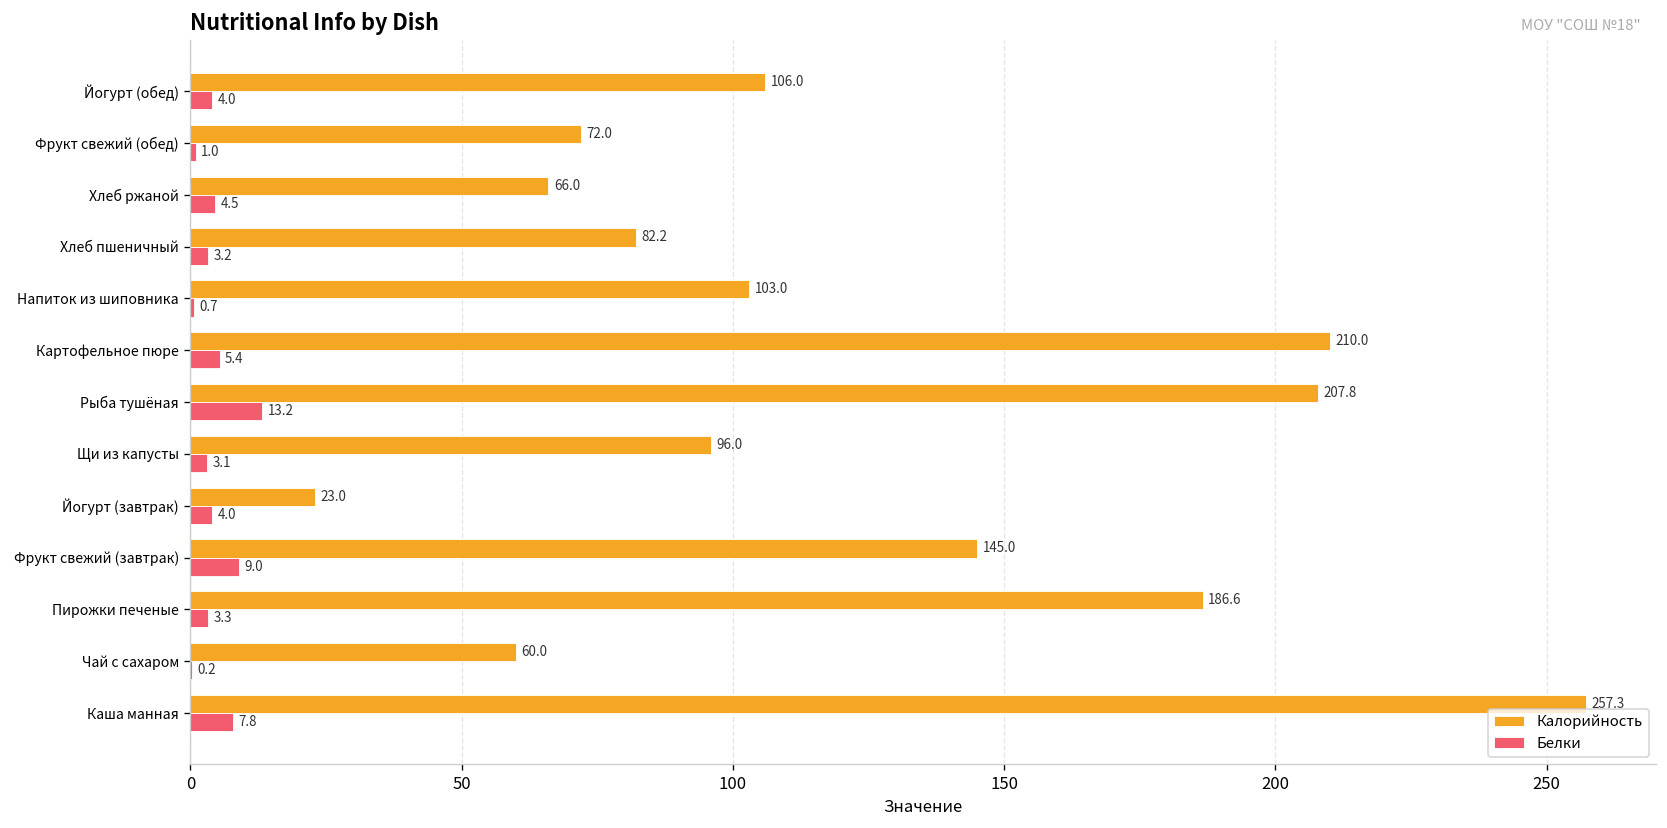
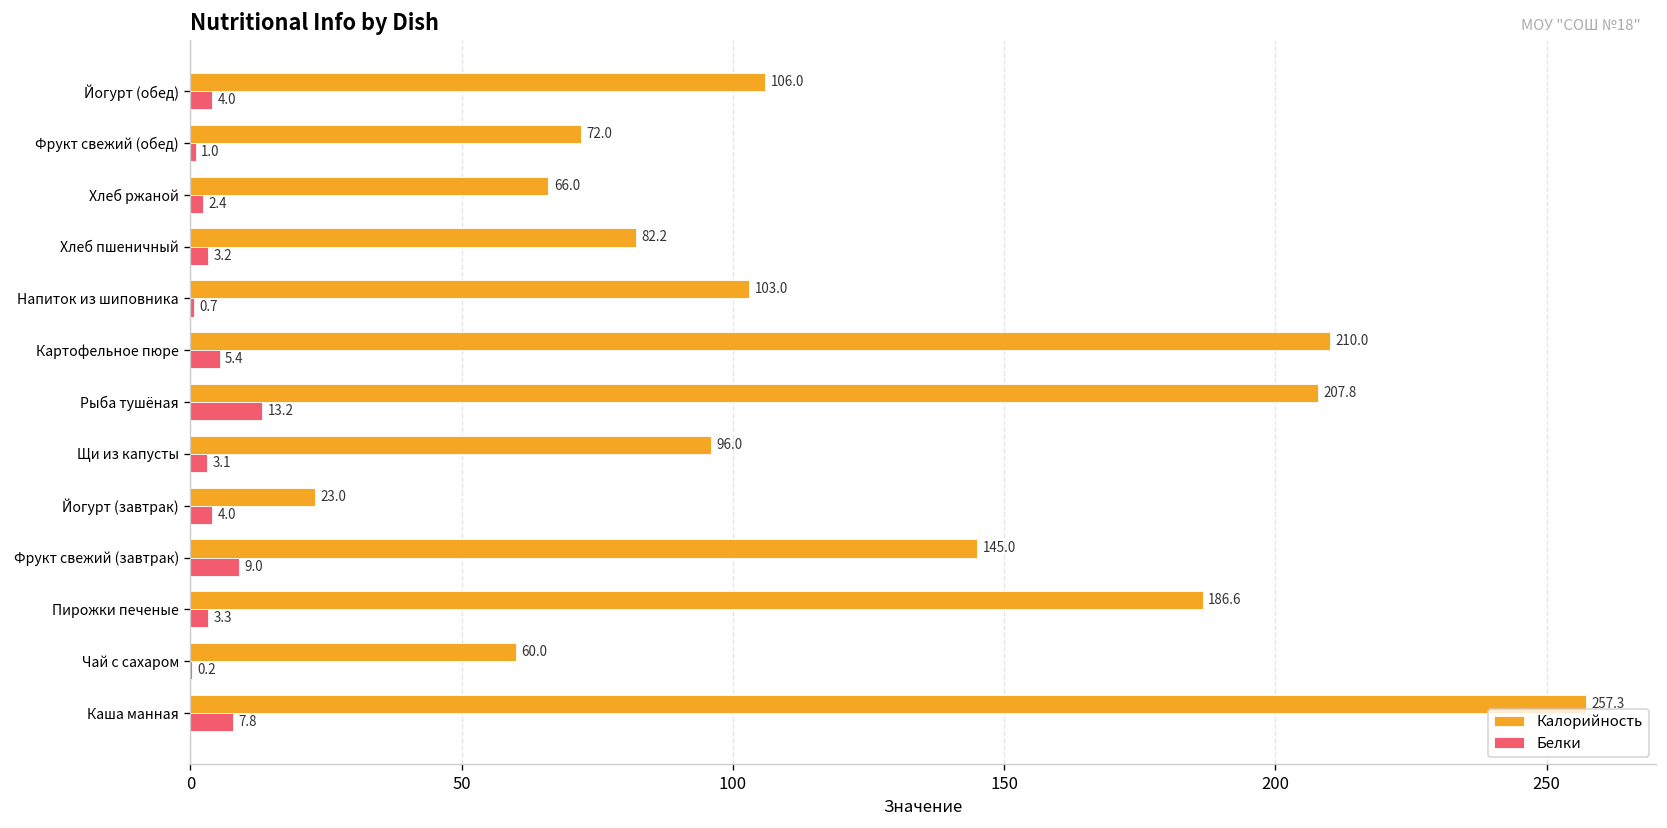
  {
    "Калорийность": {
      "Йогурт (обед)": 106.0,
      "Фрукт свежий (обед)": 72.0,
      "Хлеб ржаной": 66.0,
      "Хлеб пшеничный": 82.2,
      "Напиток из шиповника": 103.0,
      "Картофельное пюре": 210.0,
      "Рыба тушёная": 207.8,
      "Щи из капусты": 96.0,
      "Йогурт (завтрак)": 23.0,
      "Фрукт свежий (завтрак)": 145.0,
      "Пирожки печеные": 186.6,
      "Чай с сахаром": 60.0
    },
    "Белки": {
      "Йогурт (обед)": 4.0,
      "Фрукт свежий (обед)": 1.0,
-     "Хлеб ржаной": 4.5,
+     "Хлеб ржаной": 2.4,
      "Хлеб пшеничный": 3.2,
      "Напиток из шиповника": 0.7,
      "Картофельное пюре": 5.4,
      "Рыба тушёная": 13.2,
      "Щи из капусты": 3.1,
      "Йогурт (завтрак)": 4.0,
      "Фрукт свежий (завтрак)": 9.0,
      "Пирожки печеные": 3.3,
      "Чай с сахаром": 0.2,
      "Каша манная": 7.8
    }
  }
